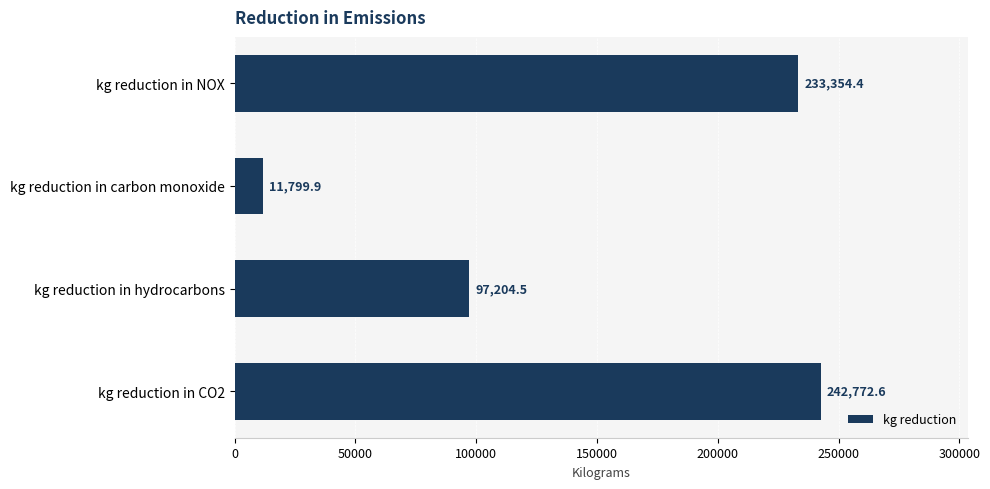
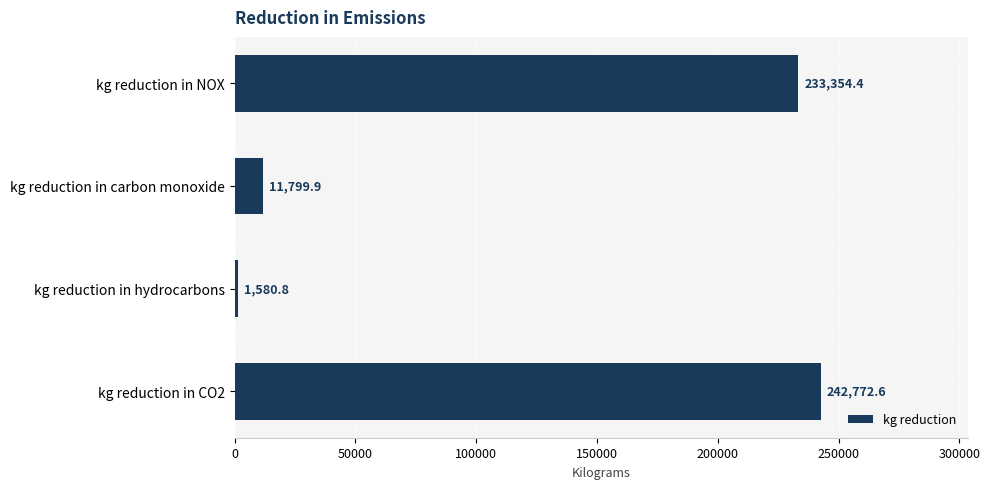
  {
    "kg reduction in NOX": "233,354.4",
    "kg reduction in carbon monoxide": "11,799.9",
-   "kg reduction in hydrocarbons": "97,204.5",
+   "kg reduction in hydrocarbons": "1,580.8",
    "kg reduction in CO2": "242,772.6"
  }
